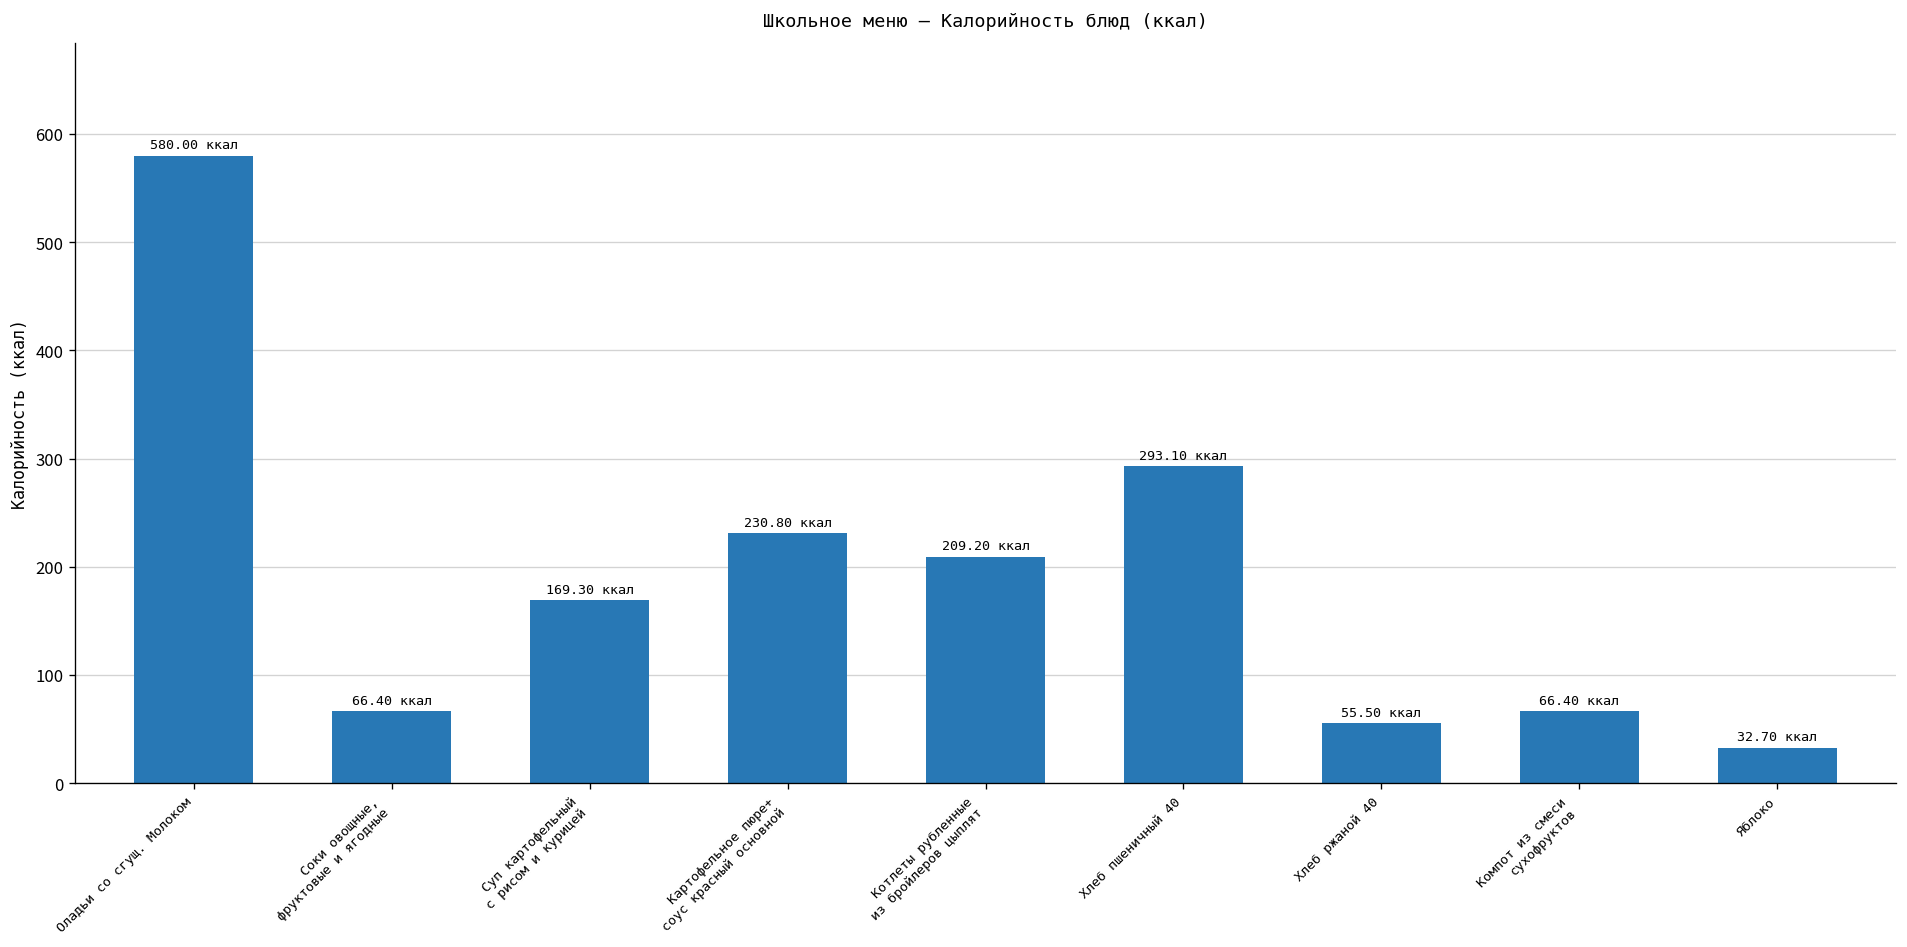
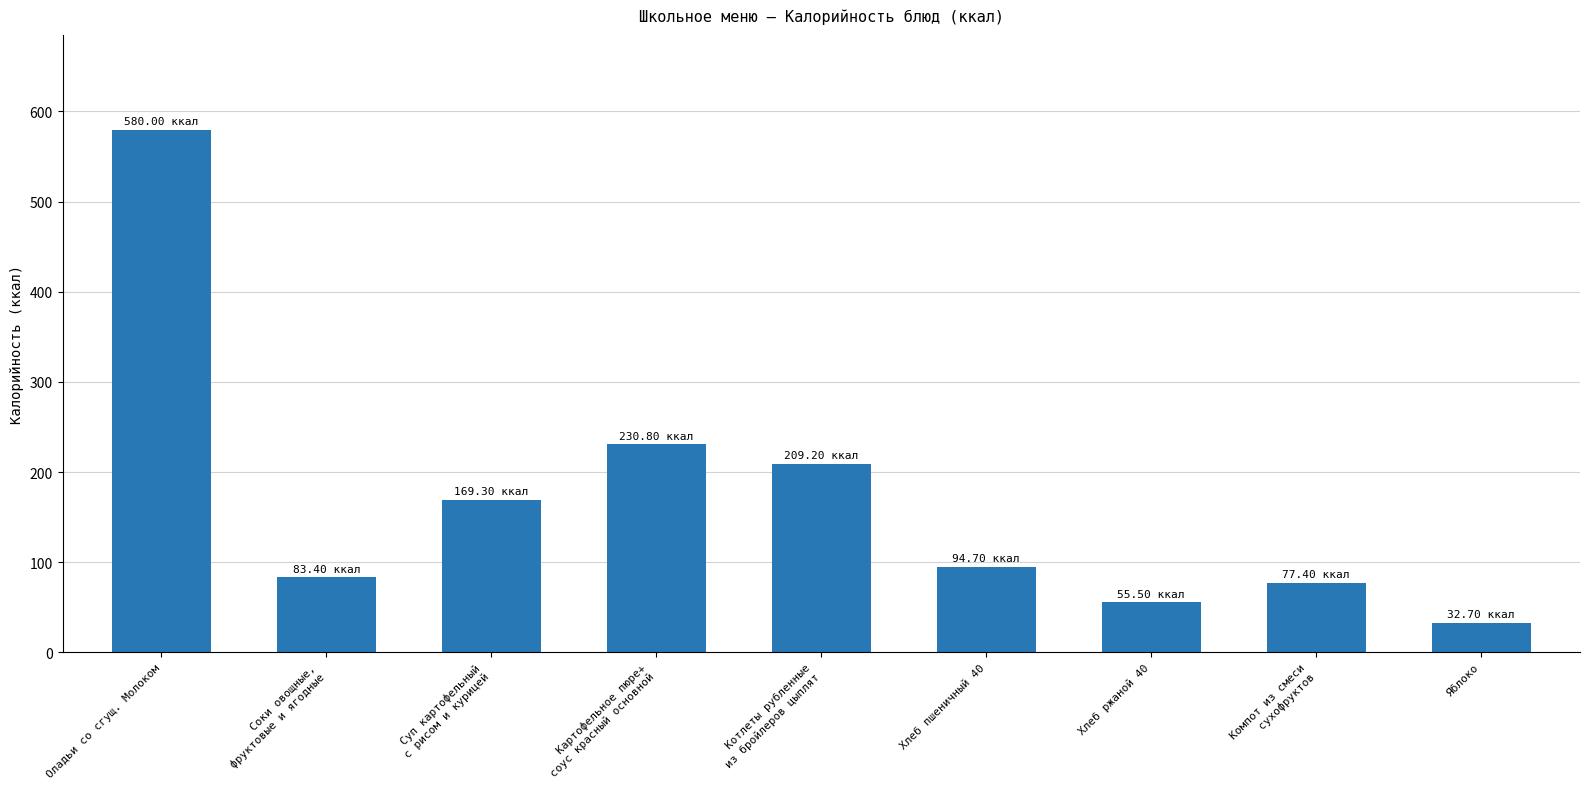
  {
    "Оладьи со сгущ. Молоком": 580.00,
-   "Соки овощные, фруктовые и ягодные": 66.40,
+   "Соки овощные, фруктовые и ягодные": 83.40,
    "Суп картофельный с рисом и курицей": 169.30,
    "Картофельное пюре+ соус красный основной": 230.80,
    "Котлеты рубленные из бройлеров цыплят": 209.20,
-   "Хлеб пшеничный 40": 293.10,
+   "Хлеб пшеничный 40": 94.70,
    "Хлеб ржаной 40": 55.50,
-   "Компот из смеси сухофруктов": 66.40,
+   "Компот из смеси сухофруктов": 77.40,
    "Яблоко": 32.70
  }
